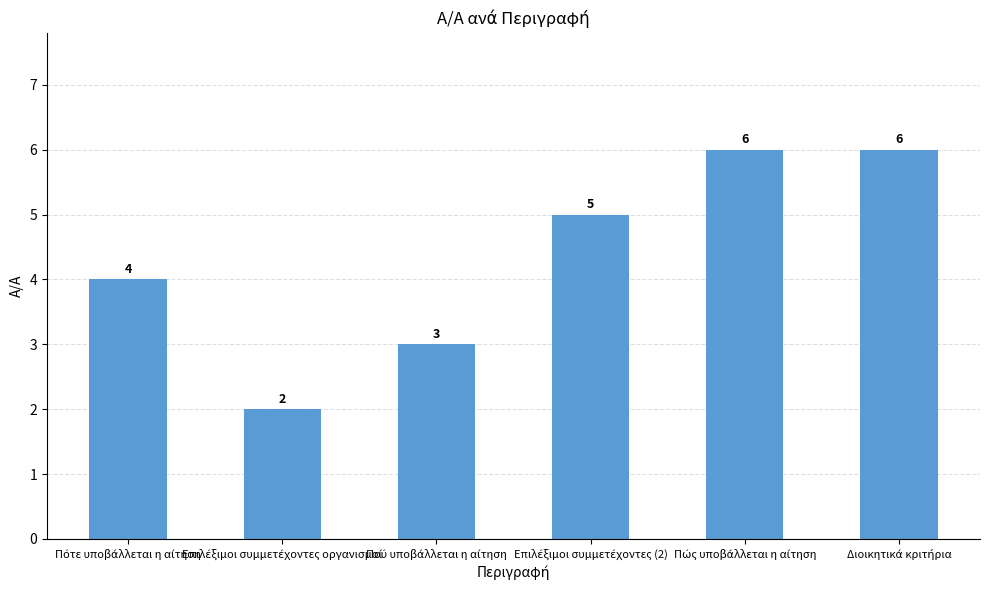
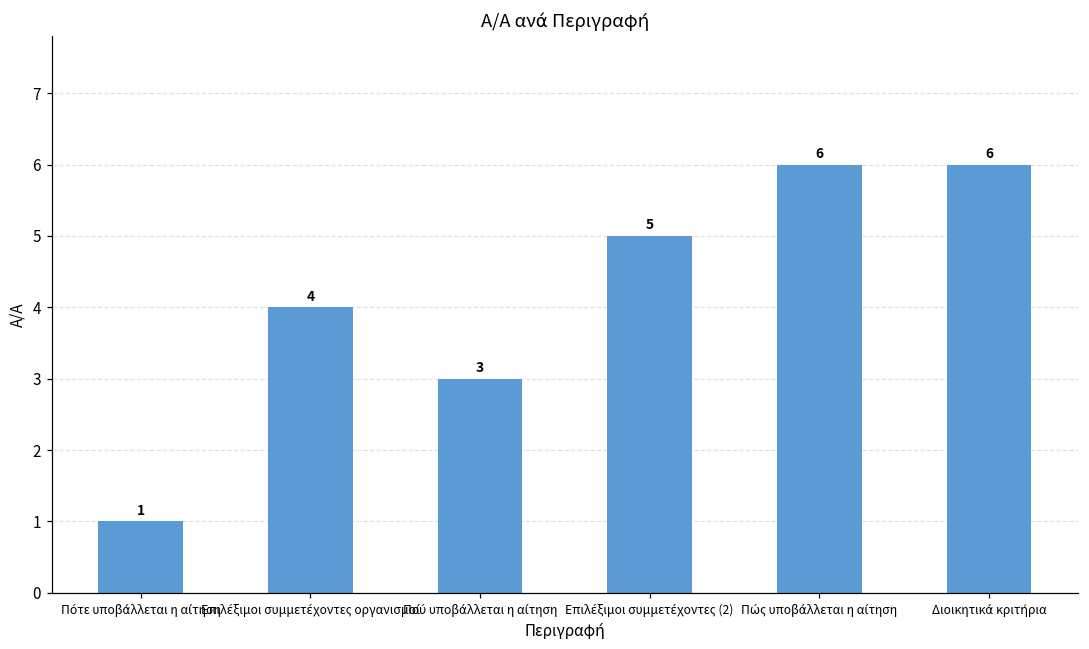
  {
-   "Πότε υποβάλλεται η αίτηση": 4,
-   "Επιλέξιμοι συμμετέχοντες οργανισμοί": 2,
+   "Πότε υποβάλλεται η αίτηση": 1,
+   "Επιλέξιμοι συμμετέχοντες οργανισμοί": 4,
    "Πού υποβάλλεται η αίτηση": 3,
    "Επιλέξιμοι συμμετέχοντες (2)": 5,
    "Πώς υποβάλλεται η αίτηση": 6,
    "Διοικητικά κριτήρια": 6
  }
